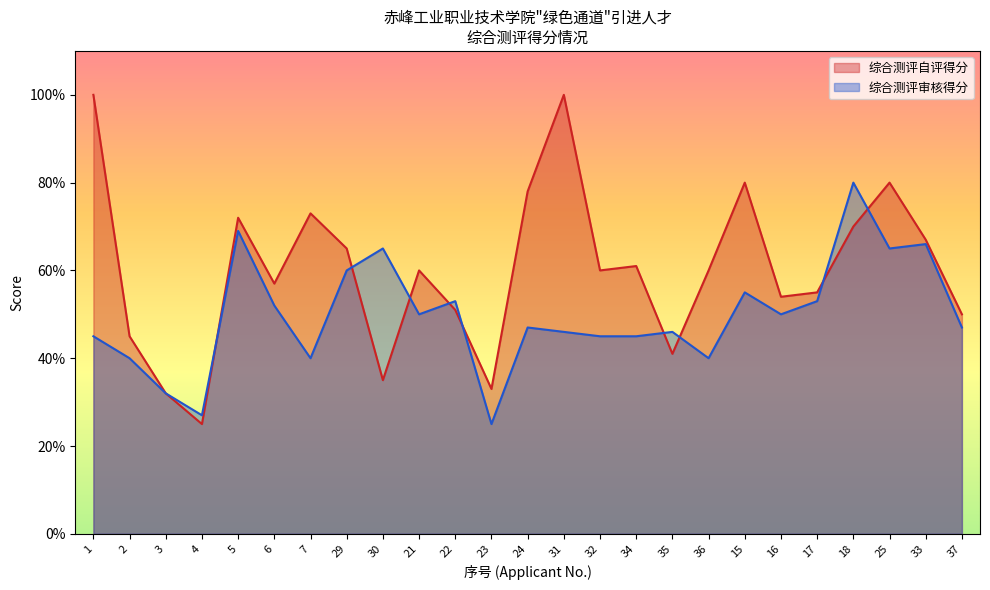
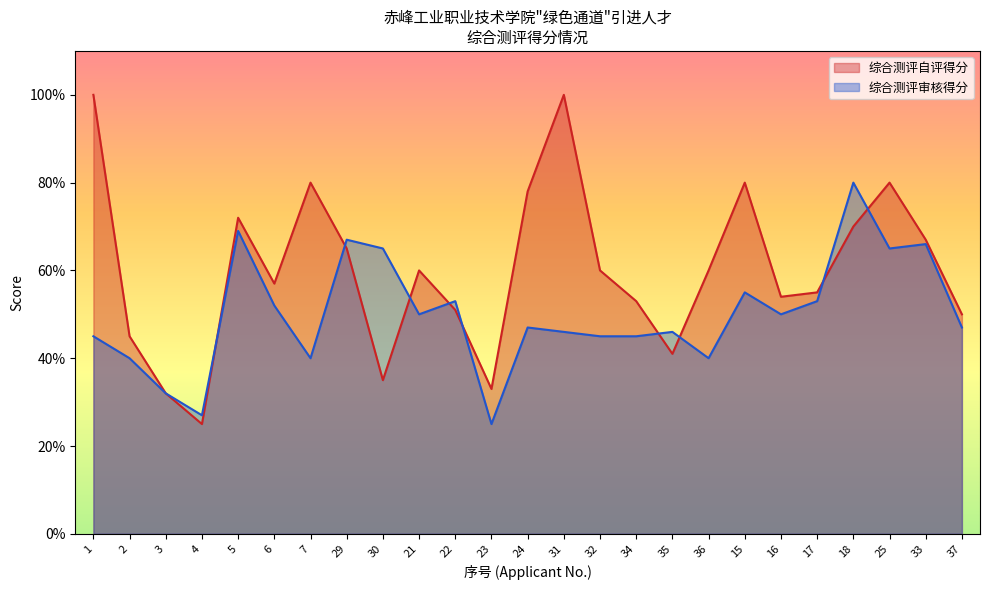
  {
    "综合测评自评得分": {
      "1": "100%",
      "2": "45%",
      "4": "25%",
      "5": "72%",
      "6": "57%",
-     "7": "73%",
+     "7": "80%",
      "29": "65%",
      "30": "35%",
      "21": "60%",
      "22": "51%",
      "23": "33%",
      "24": "78%",
      "31": "100%",
      "32": "60%",
-     "34": "61%",
+     "34": "53%",
      "35": "41%",
      "36": "60%",
      "15": "80%",
      "16": "54%",
      "17": "55%",
      "18": "70%",
      "25": "80%",
      "33": "67%",
      "37": "50%"
    },
    "综合测评审核得分": {
      "1": "45%",
      "2": "40%",
      "4": "27%",
      "5": "69%",
      "6": "52%",
      "7": "40%",
-     "29": "60%",
+     "29": "67%",
      "30": "65%",
      "21": "50%",
      "22": "53%",
      "23": "25%",
      "24": "47%",
      "31": "46%",
      "32": "45%",
      "34": "45%",
      "35": "46%",
      "36": "40%",
      "15": "55%",
      "16": "50%",
      "17": "53%",
      "18": "80%",
      "25": "65%",
      "33": "66%",
      "37": "47%"
    }
  }
